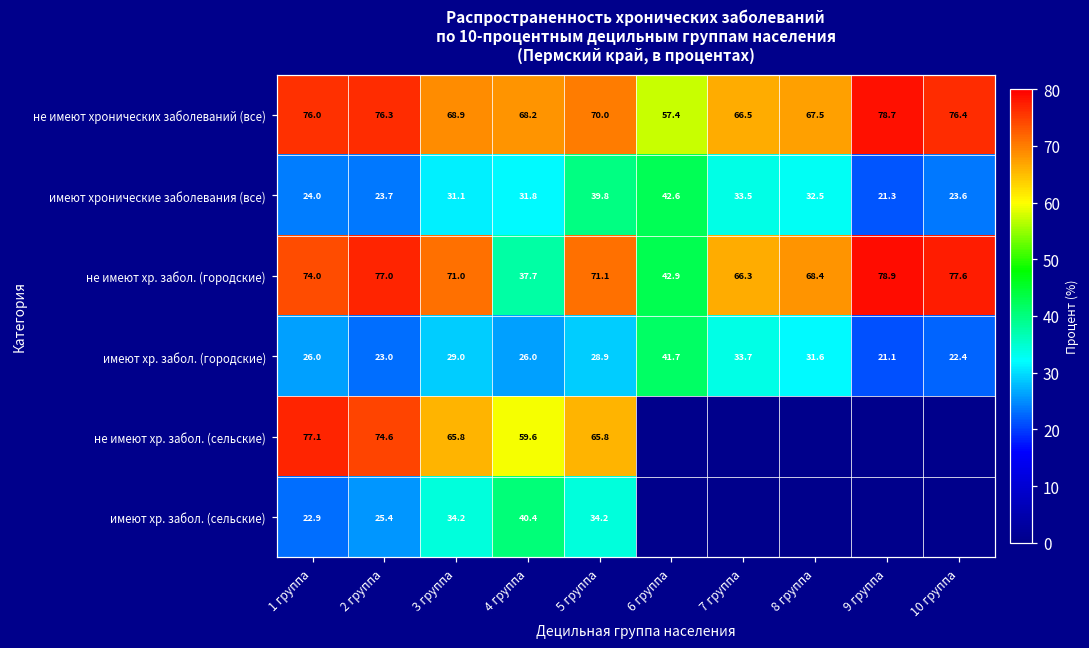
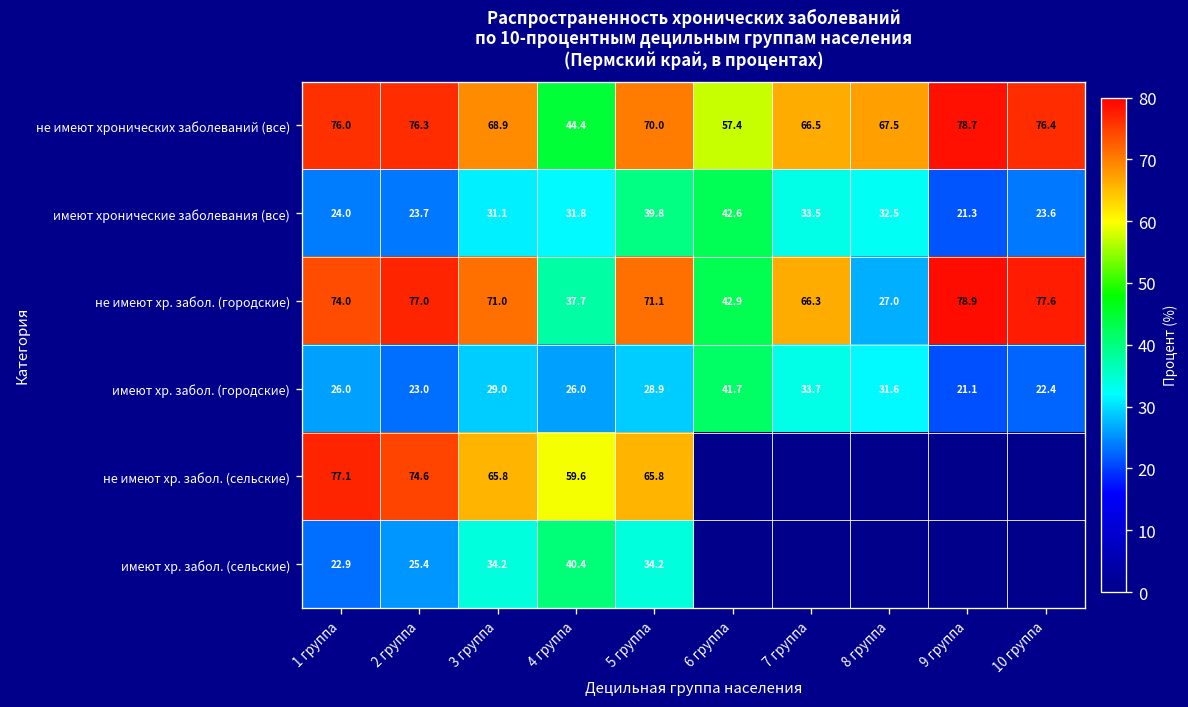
  {
    "не имеют хронических заболеваний (все)": {
      "1 группа": 76.0,
      "2 группа": 76.3,
      "3 группа": 68.9,
-     "4 группа": 68.2,
+     "4 группа": 44.4,
      "5 группа": 70.0,
      "6 группа": 57.4,
      "7 группа": 66.5,
      "8 группа": 67.5,
      "9 группа": 78.7,
      "10 группа": 76.4
    },
    "имеют хронические заболевания (все)": {
      "1 группа": 24.0,
      "2 группа": 23.7,
      "3 группа": 31.1,
      "4 группа": 31.8,
      "5 группа": 39.8,
      "6 группа": 42.6,
      "7 группа": 33.5,
      "8 группа": 32.5,
      "9 группа": 21.3,
      "10 группа": 23.6
    },
    "не имеют хр. забол. (городские)": {
      "1 группа": 74.0,
      "2 группа": 77.0,
      "3 группа": 71.0,
      "4 группа": 37.7,
      "5 группа": 71.1,
      "6 группа": 42.9,
      "7 группа": 66.3,
-     "8 группа": 68.4,
+     "8 группа": 27.0,
      "9 группа": 78.9,
      "10 группа": 77.6
    },
    "имеют хр. забол. (городские)": {
      "1 группа": 26.0,
      "2 группа": 23.0,
      "3 группа": 29.0,
      "4 группа": 26.0,
      "5 группа": 28.9,
      "6 группа": 41.7,
      "7 группа": 33.7,
      "8 группа": 31.6,
      "9 группа": 21.1,
      "10 группа": 22.4
    },
    "не имеют хр. забол. (сельские)": {
      "1 группа": 77.1,
      "2 группа": 74.6,
      "3 группа": 65.8,
      "4 группа": 59.6,
      "5 группа": 65.8
    },
    "имеют хр. забол. (сельские)": {
      "1 группа": 22.9,
      "2 группа": 25.4,
      "3 группа": 34.2,
      "4 группа": 40.4,
      "5 группа": 34.2
    }
  }
